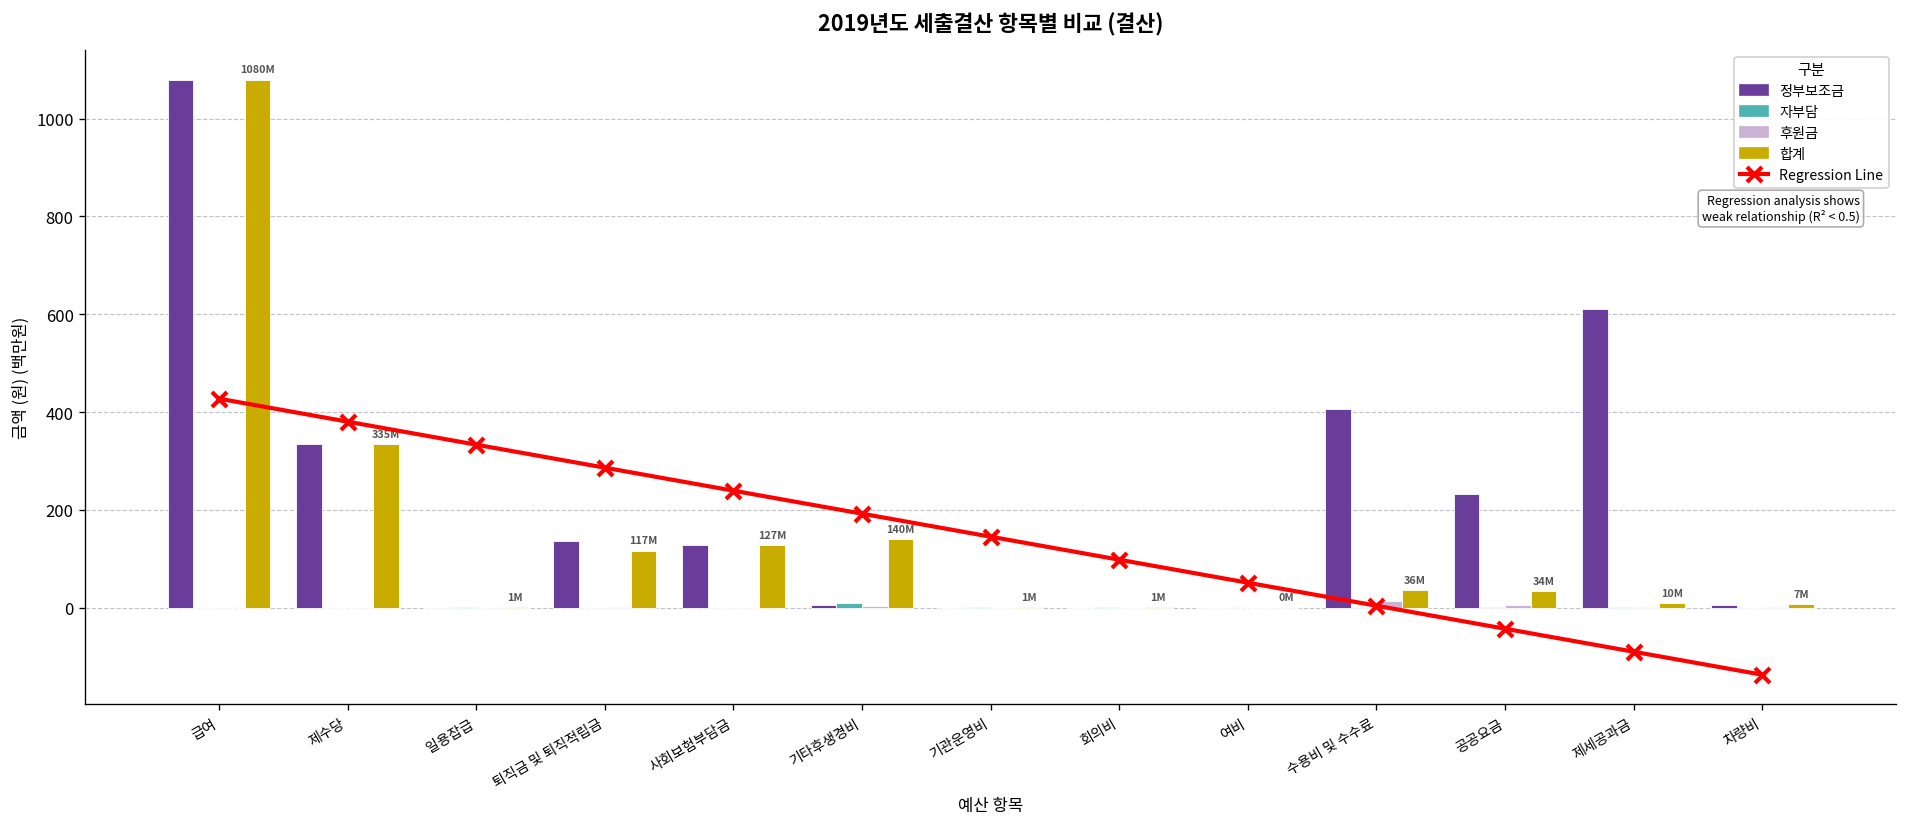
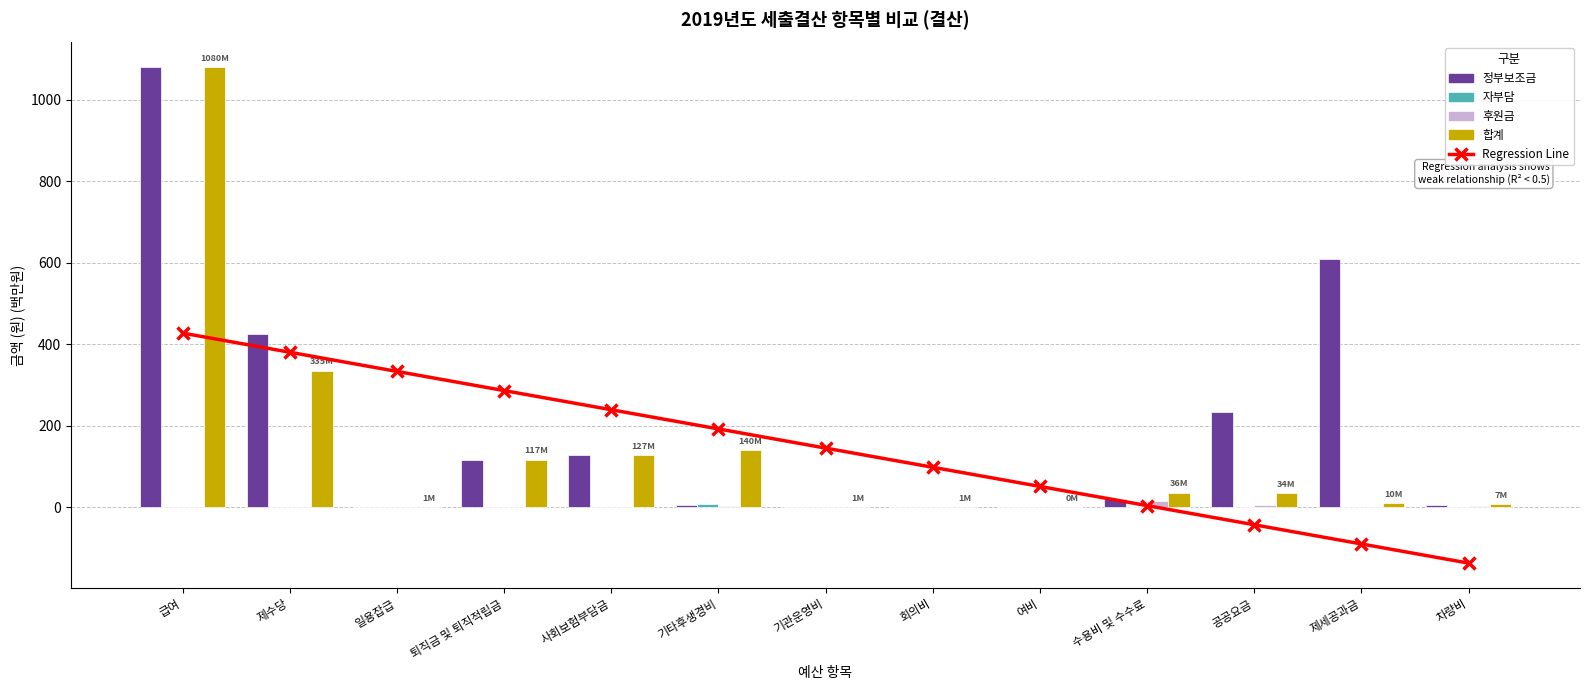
  {
    "정부보조금": {
      "급여": "1080",
-     "제수당": "330",
+     "제수당": "430",
      "일용잡급": "0",
-     "퇴직금 및 퇴직적립금": "140",
+     "퇴직금 및 퇴직적립금": "120",
      "사회보험부담금": "130",
      "기관운영비": "0",
      "회의비": "0",
      "여비": "0",
-     "수용비 및 수수료": "410",
+     "수용비 및 수수료": "20",
      "공공요금": "230",
      "제세공과금": "610"
    },
    "Regression Line": {
      "급여": "430",
      "제수당": "380",
      "일용잡급": "330",
      "퇴직금 및 퇴직적립금": "290",
      "사회보험부담금": "240",
      "기타후생경비": "190",
      "기관운영비": "150",
      "회의비": "100",
      "여비": "50",
      "수용비 및 수수료": "0",
      "공공요금": "-40",
      "제세공과금": "-90",
      "차량비": "-140"
    },
    "자부담": {
      "급여": "0",
      "제수당": "0",
      "퇴직금 및 퇴직적립금": "0",
      "기타후생경비": "10",
      "차량비": "0"
    },
    "후원금": {
      "급여": "0",
      "제수당": "0",
      "일용잡급": "0",
      "사회보험부담금": "0",
      "기관운영비": "0",
      "회의비": "0",
      "수용비 및 수수료": "10"
    },
    "합계": {
      "급여": "1080M",
      "제수당": "335M",
      "일용잡급": "1M",
      "퇴직금 및 퇴직적립금": "117M",
      "사회보험부담금": "127M",
      "기타후생경비": "140M",
      "기관운영비": "1M",
      "회의비": "1M",
      "여비": "0M",
      "수용비 및 수수료": "36M",
      "공공요금": "34M",
      "제세공과금": "10M",
      "차량비": "7M"
    }
  }
